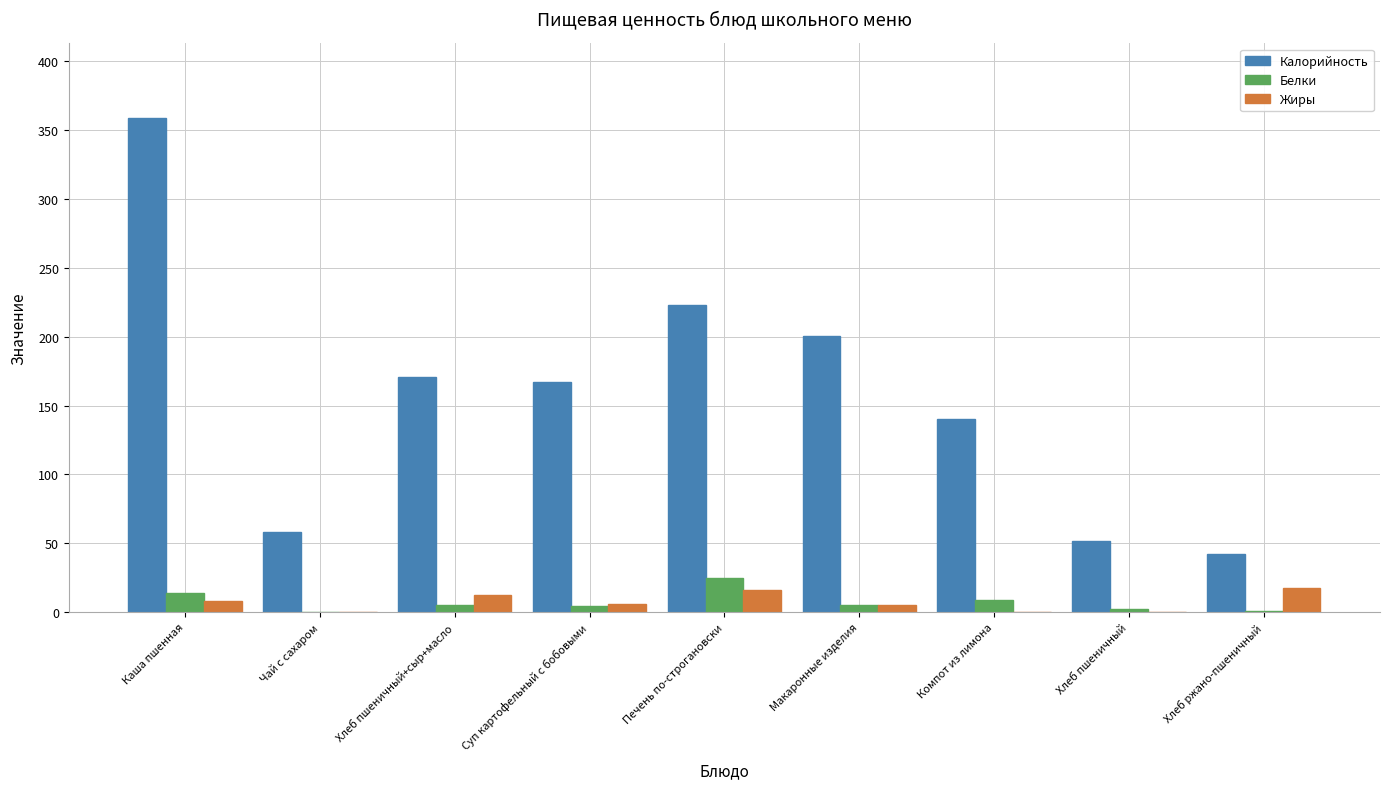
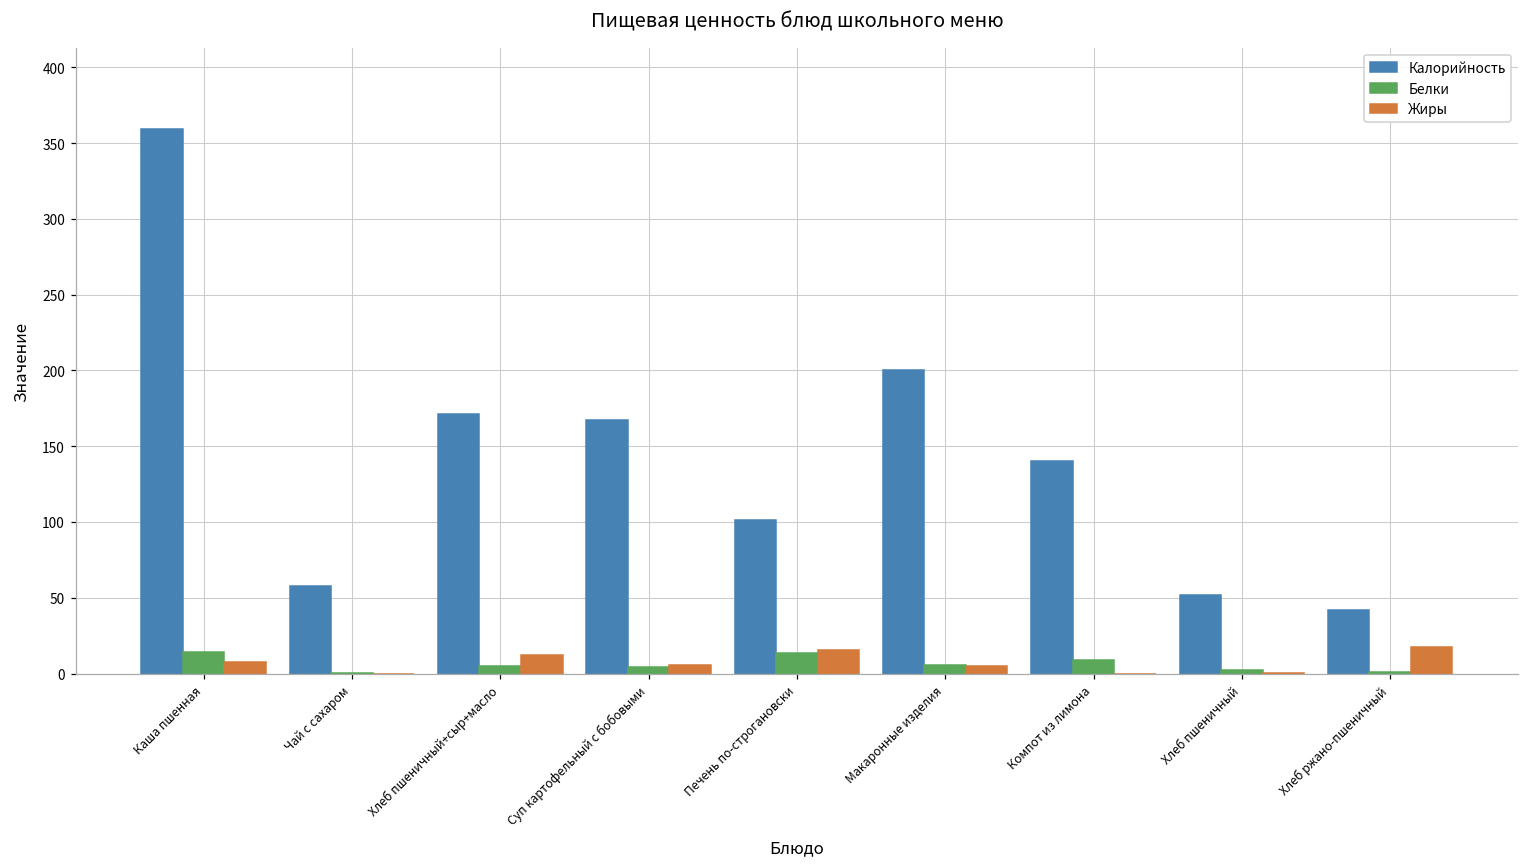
  {
    "Калорийность": {
      "Каша пшенная": 359,
      "Чай с сахаром": 58,
      "Хлеб пшеничный+сыр+масло": 171,
      "Суп картофельный с бобовыми": 167,
-     "Печень по-строгановски": 223,
+     "Печень по-строгановски": 101,
      "Макаронные изделия": 201,
      "Компот из лимона": 140,
      "Хлеб пшеничный": 52,
      "Хлеб ржано-пшеничный": 42
    },
    "Белки": {
      "Каша пшенная": 14,
      "Хлеб пшеничный+сыр+масло": 5,
      "Суп картофельный с бобовыми": 5,
-     "Печень по-строгановски": 25,
+     "Печень по-строгановски": 14,
      "Макаронные изделия": 6,
      "Компот из лимона": 9,
      "Хлеб пшеничный": 2
    },
    "Жиры": {
      "Каша пшенная": 8,
      "Чай с сахаром": 0,
      "Хлеб пшеничный+сыр+масло": 13,
      "Суп картофельный с бобовыми": 6,
      "Печень по-строгановски": 16,
      "Макаронные изделия": 5,
      "Компот из лимона": 0,
      "Хлеб ржано-пшеничный": 17
    }
  }
